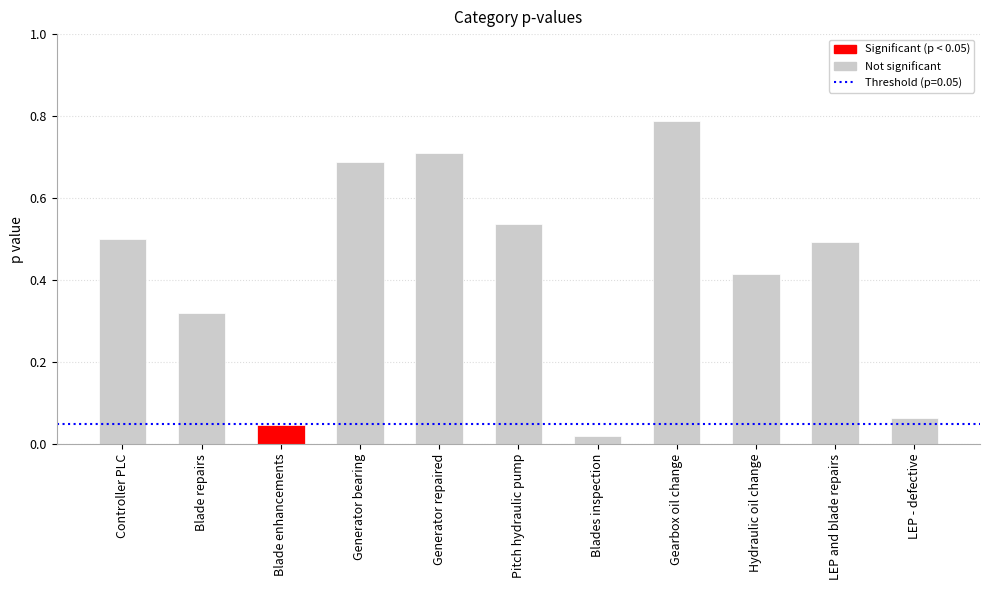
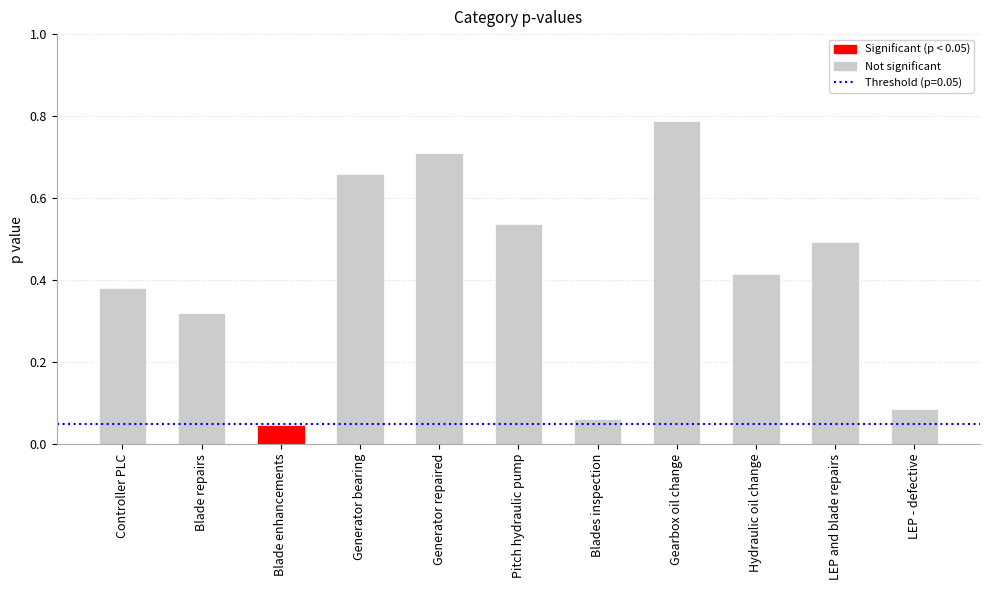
  {
-   "Controller PLC": 0.50,
+   "Controller PLC": 0.38,
    "Blade repairs": 0.32,
    "Blade enhancements": 0.05,
-   "Generator bearing": 0.69,
+   "Generator bearing": 0.66,
    "Generator repaired": 0.71,
    "Pitch hydraulic pump": 0.54,
-   "Blades inspection": 0.02,
+   "Blades inspection": 0.06,
    "Gearbox oil change": 0.79,
    "Hydraulic oil change": 0.42,
    "LEP and blade repairs": 0.49,
-   "LEP - defective": 0.06
+   "LEP - defective": 0.09
  }
